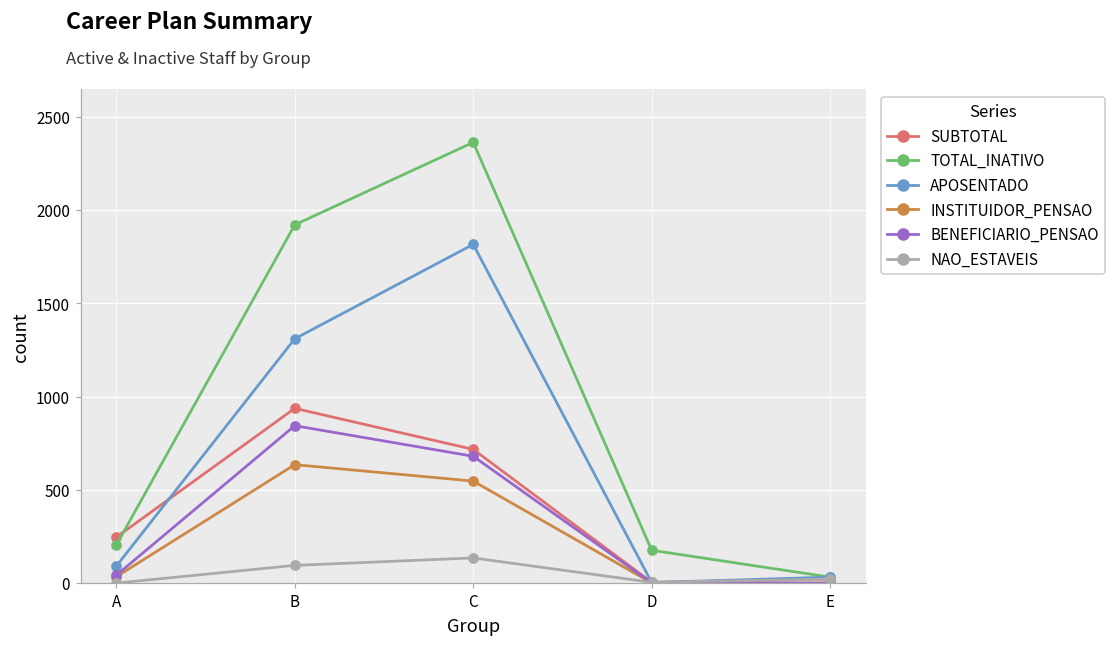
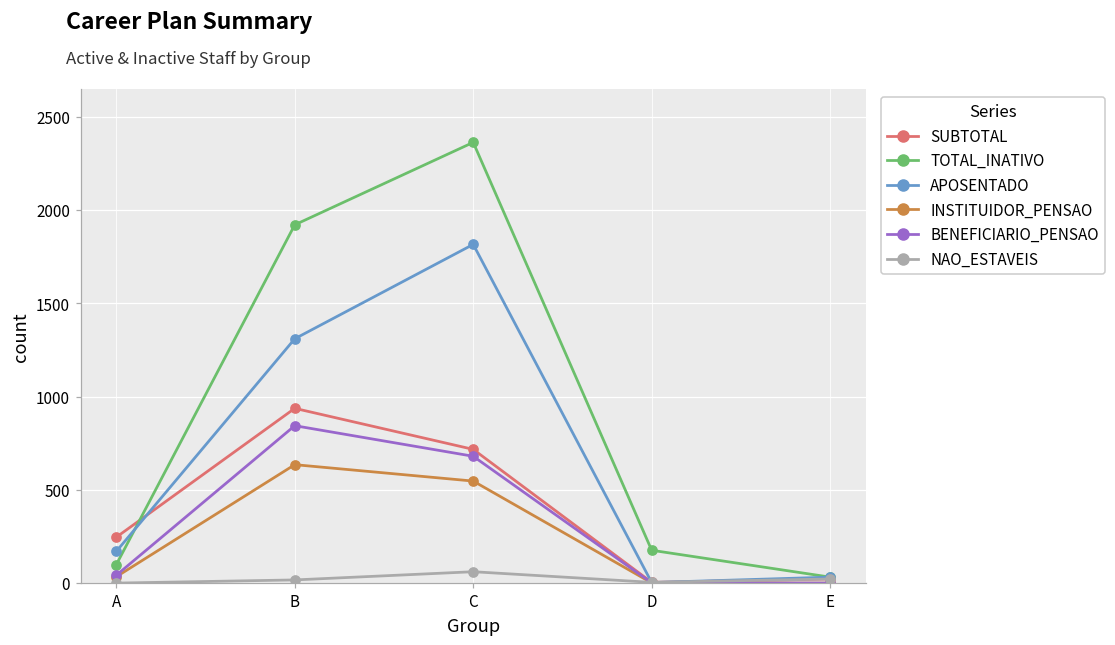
  {
    "TOTAL_INATIVO": {
-     "A": 200,
+     "A": 100,
      "B": 1920,
      "C": 2360,
      "D": 180
    },
    "APOSENTADO": {
-     "A": 90,
+     "A": 170,
      "B": 1310,
      "C": 1820
    },
    "BENEFICIARIO_PENSAO": {
      "B": 840,
      "C": 680
    },
    "NAO_ESTAVEIS": {
      "A": 0,
-     "B": 100,
-     "C": 140
+     "B": 20,
+     "C": 60
    }
  }
